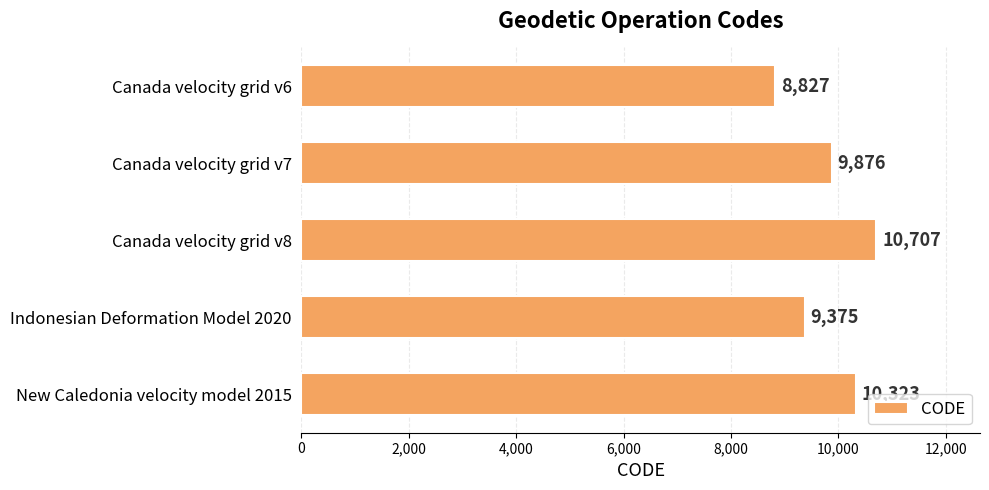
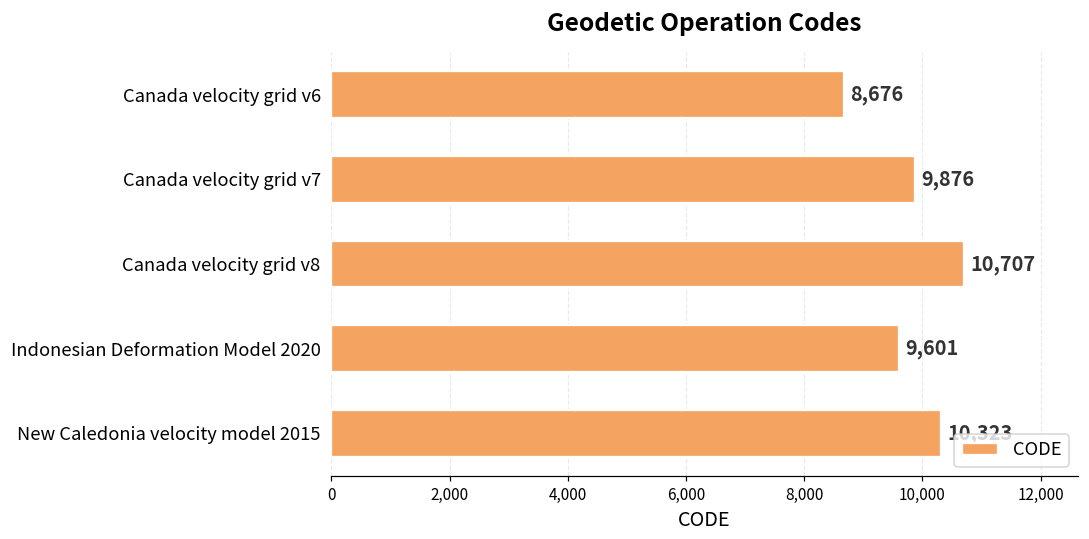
  {
-   "Canada velocity grid v6": "8,827",
+   "Canada velocity grid v6": "8,676",
    "Canada velocity grid v7": "9,876",
    "Canada velocity grid v8": "10,707",
-   "Indonesian Deformation Model 2020": "9,375"
+   "Indonesian Deformation Model 2020": "9,601"
  }
